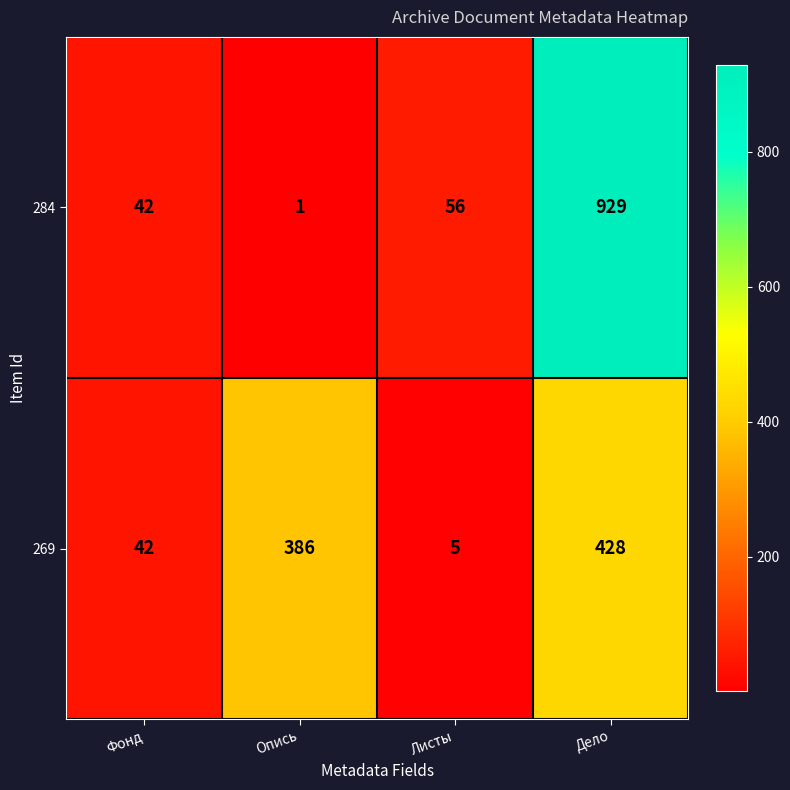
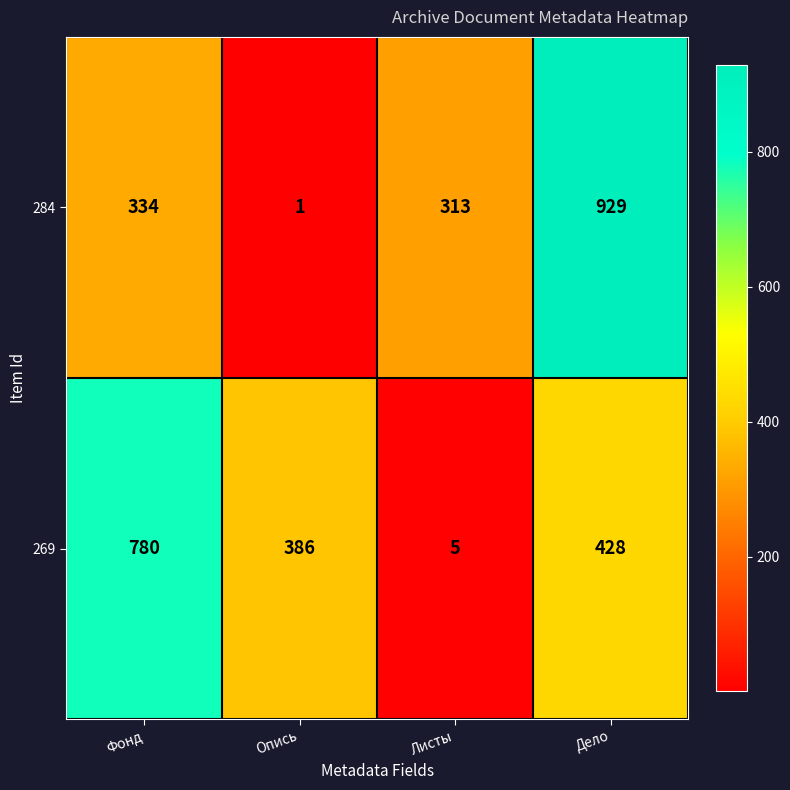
  {
    "284": {
-     "Фонд": 42,
+     "Фонд": 334,
      "Опись": 1,
-     "Листы": 56,
+     "Листы": 313,
      "Дело": 929
    },
    "269": {
-     "Фонд": 42,
+     "Фонд": 780,
      "Опись": 386,
      "Листы": 5,
      "Дело": 428
    }
  }
